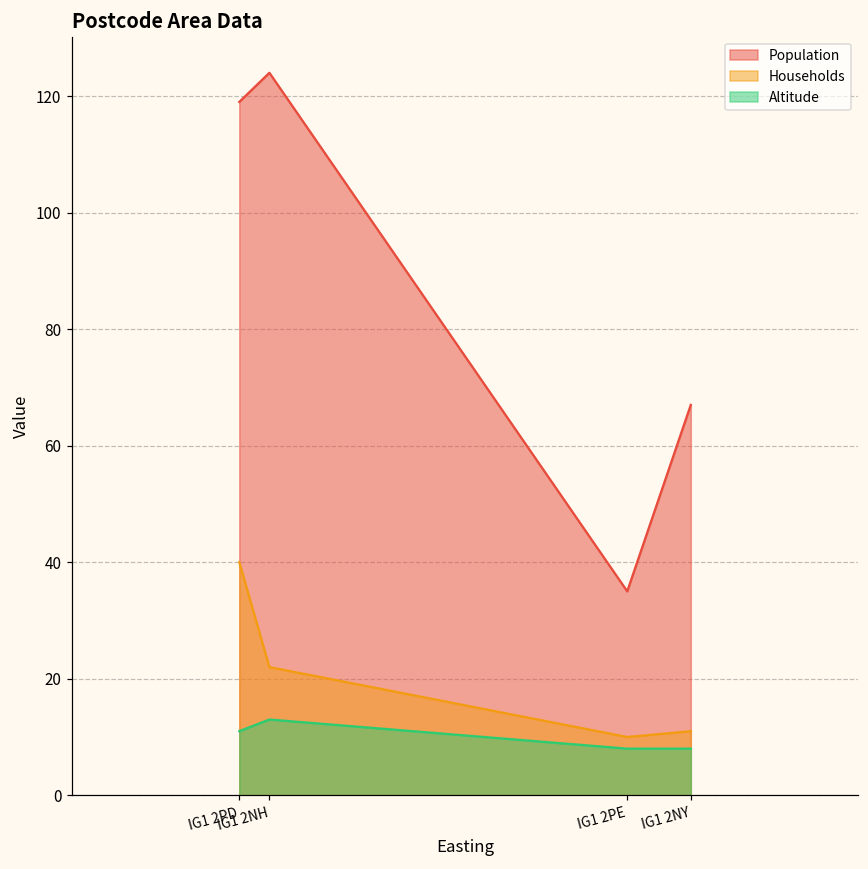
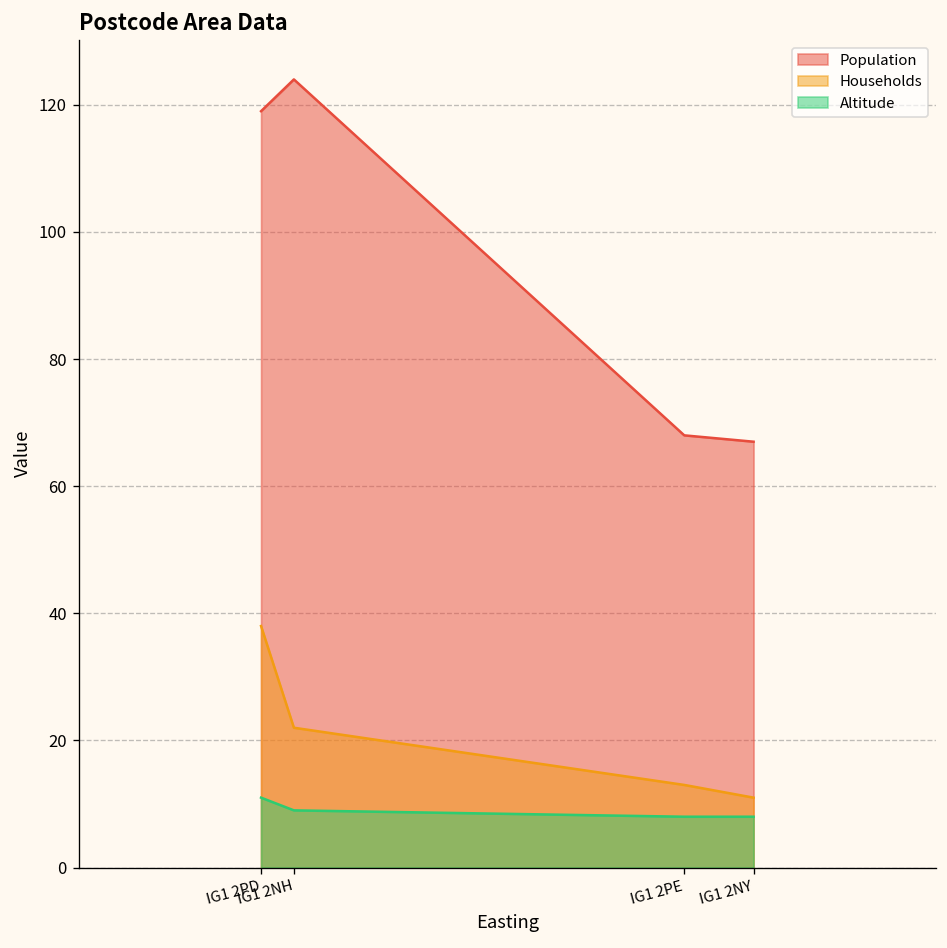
  {
    "Population": {
      "IG1 2PD": 119,
      "IG1 2NH": 124,
-     "IG1 2PE": 35,
+     "IG1 2PE": 68,
      "IG1 2NY": 67
    },
    "Households": {
-     "IG1 2PD": 40,
+     "IG1 2PD": 38,
      "IG1 2NH": 22,
-     "IG1 2PE": 10,
+     "IG1 2PE": 13,
      "IG1 2NY": 11
    },
    "Altitude": {
      "IG1 2PD": 11,
-     "IG1 2NH": 13,
+     "IG1 2NH": 9,
      "IG1 2PE": 8,
      "IG1 2NY": 8
    }
  }
